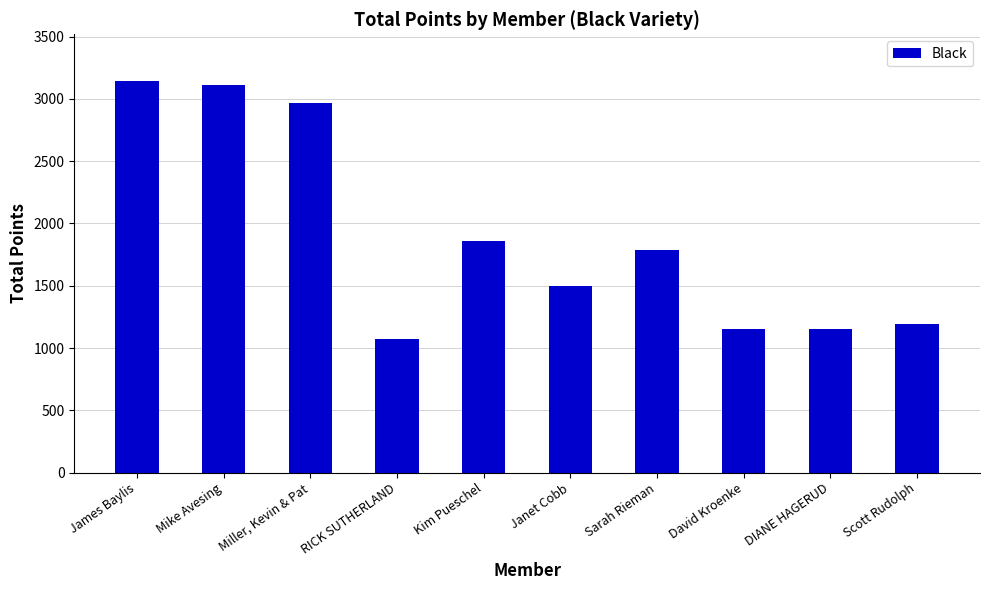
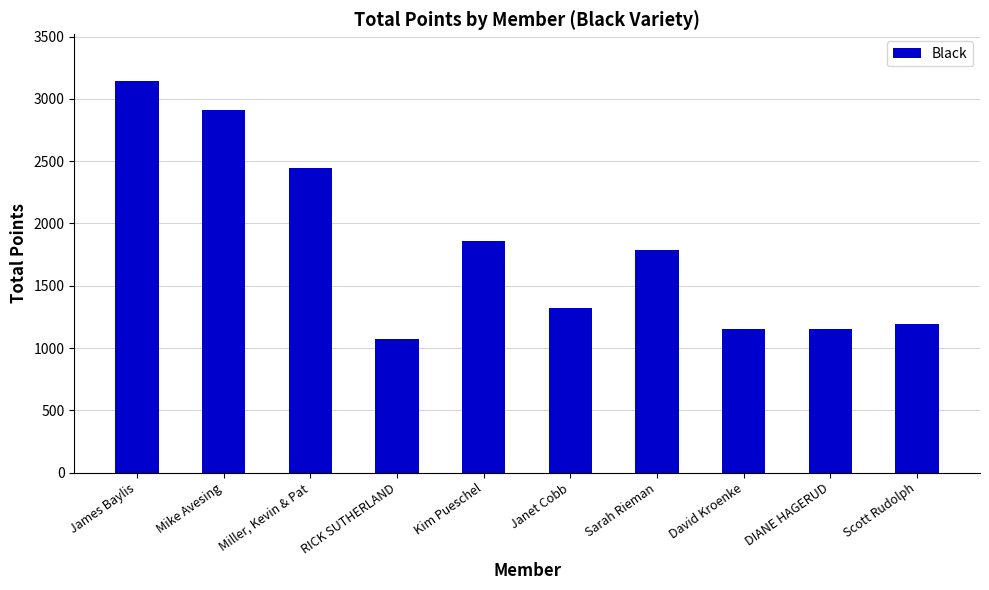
  {
    "James Baylis": 3140,
-   "Mike Avesing": 3110,
-   "Miller, Kevin & Pat": 2970,
+   "Mike Avesing": 2920,
+   "Miller, Kevin & Pat": 2450,
    "RICK SUTHERLAND": 1080,
    "Kim Pueschel": 1860,
-   "Janet Cobb": 1500,
+   "Janet Cobb": 1320,
    "Sarah Rieman": 1790,
    "David Kroenke": 1150,
    "DIANE HAGERUD": 1150,
    "Scott Rudolph": 1190
  }
